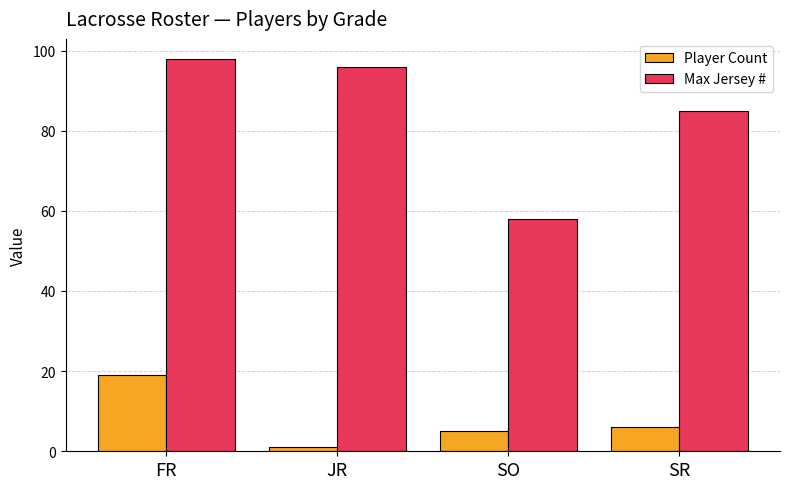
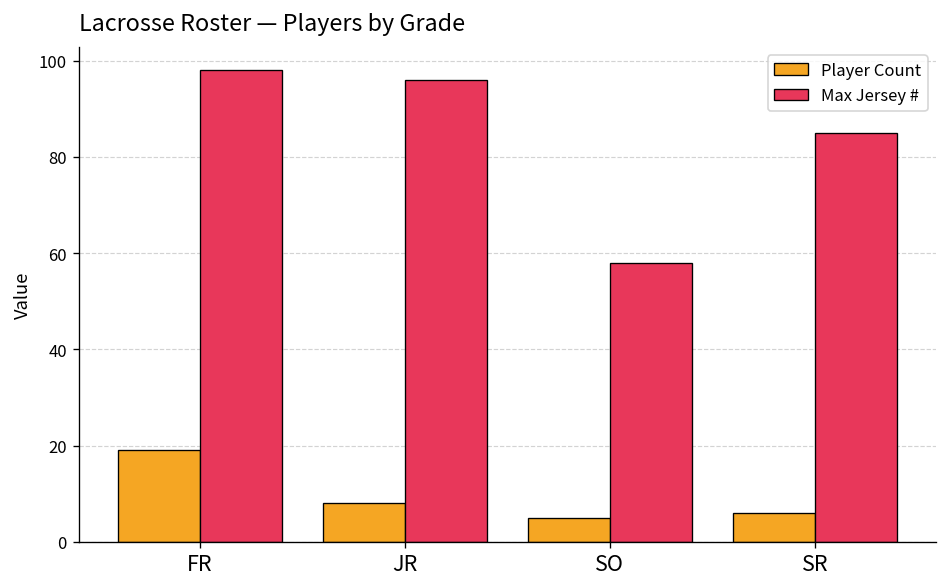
  {
    "Player Count": {
      "FR": 19,
-     "JR": 1,
+     "JR": 8,
      "SO": 5,
      "SR": 6
    },
    "Max Jersey #": {
      "FR": 98,
      "JR": 96,
      "SO": 58,
      "SR": 85
    }
  }
